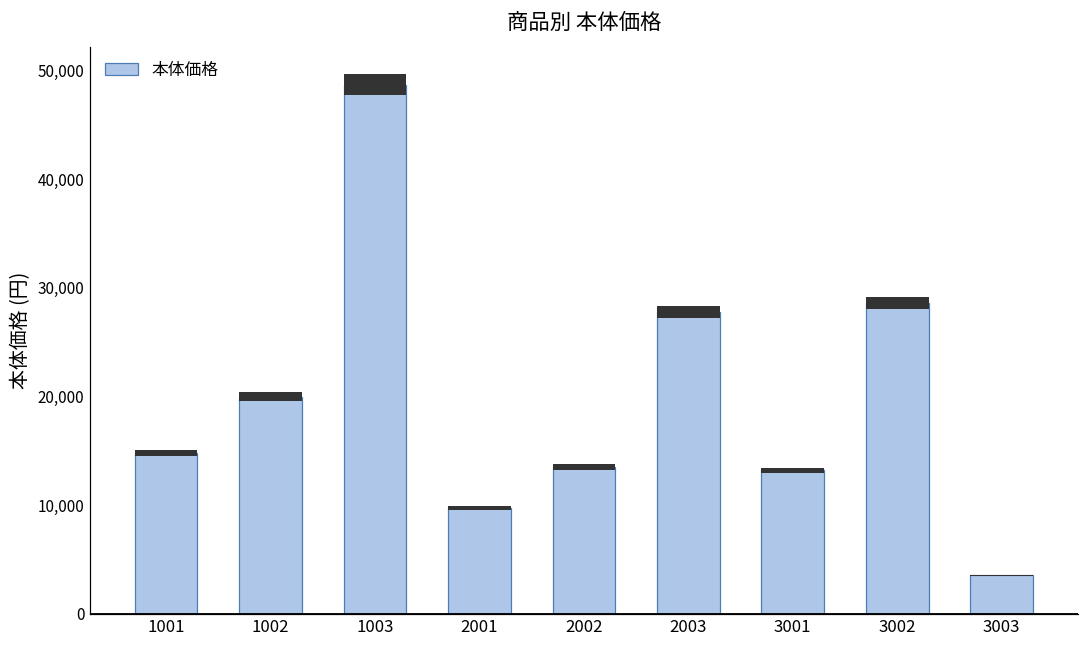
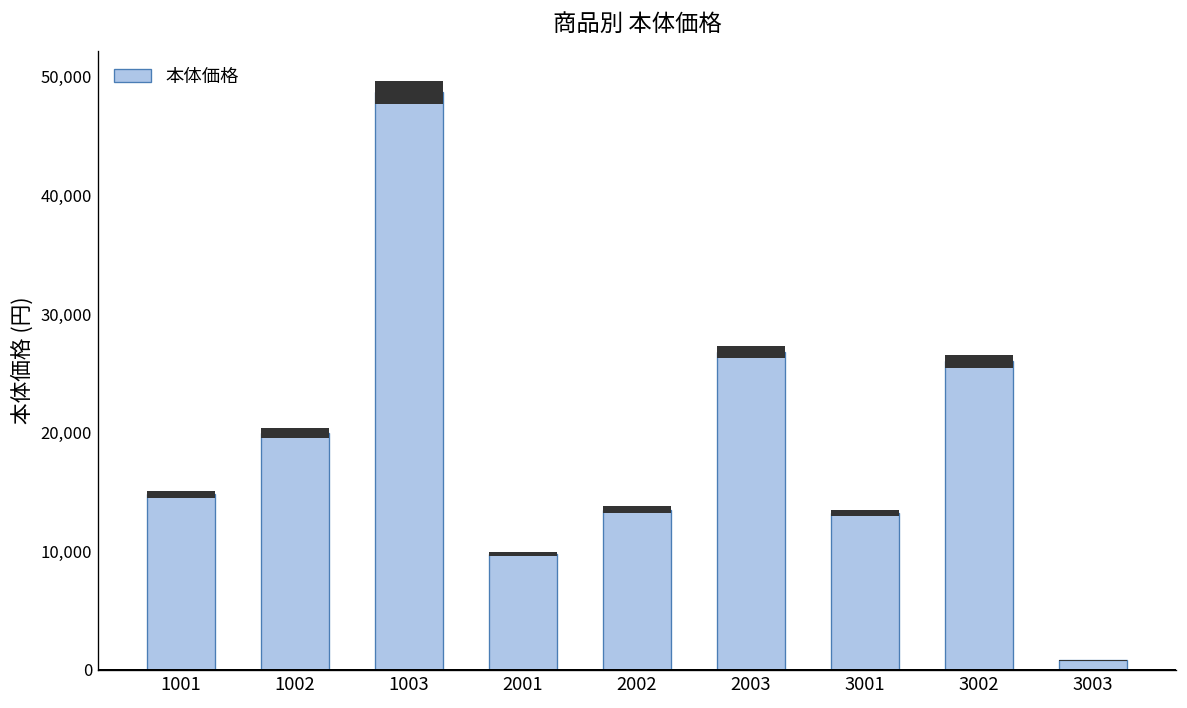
  {
    "本体価格": {
      "2001": "10,000",
-     "2003": "28,000",
-     "3002": "29,000",
-     "3003": "4,000"
+     "2003": "27,000",
+     "3002": "26,000",
+     "3003": "1,000"
    }
  }
